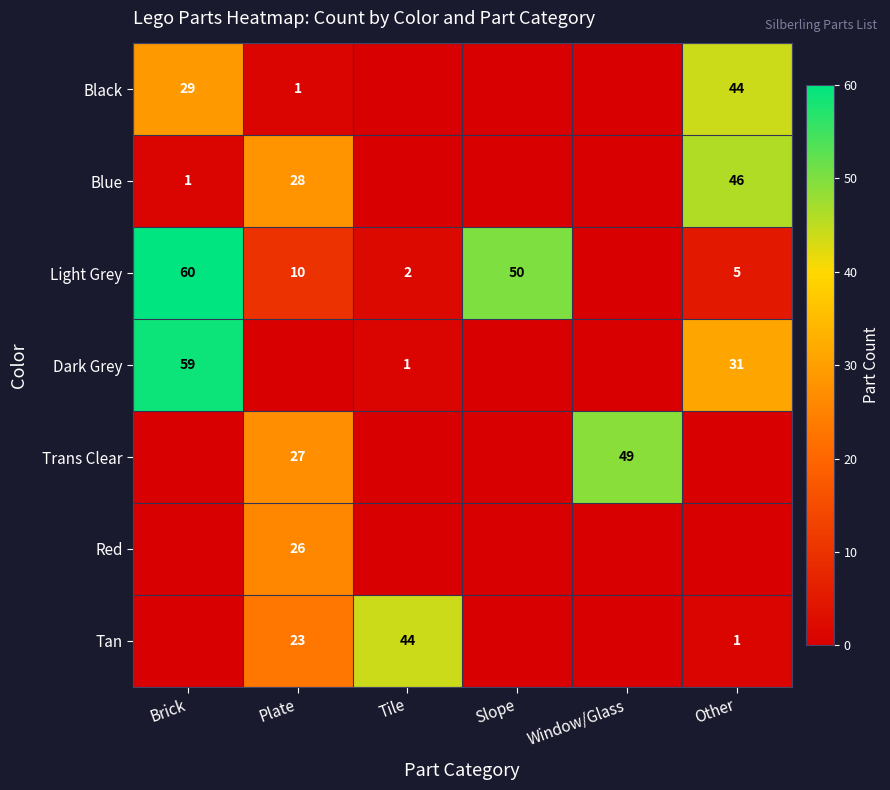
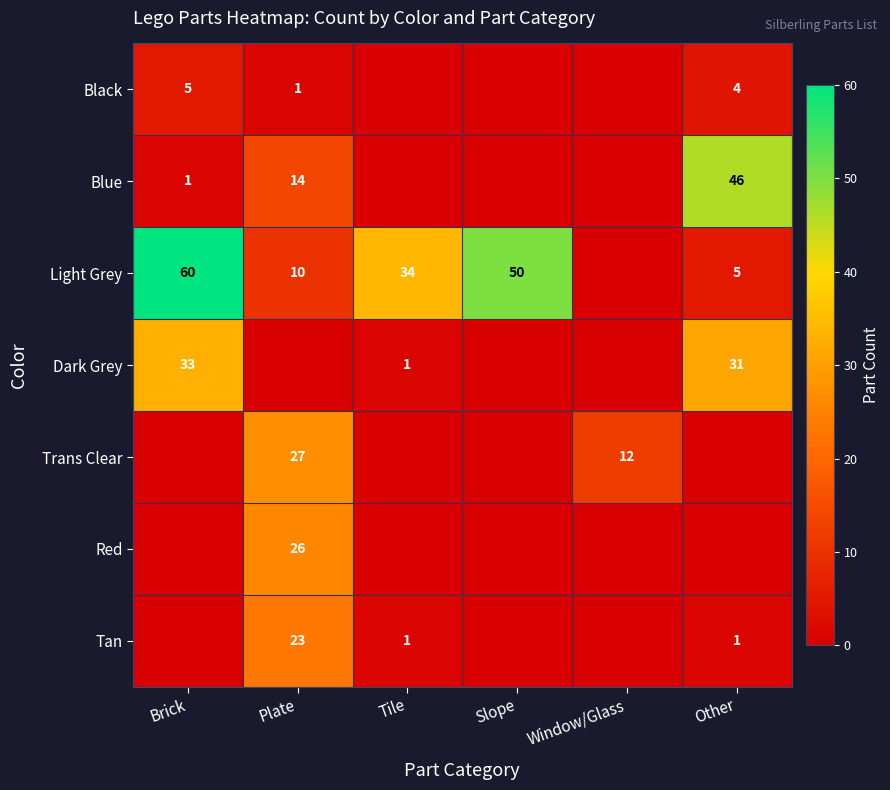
  {
    "Black": {
-     "Brick": 29,
+     "Brick": 5,
      "Plate": 1,
-     "Other": 44
+     "Other": 4
    },
    "Blue": {
      "Brick": 1,
-     "Plate": 28,
+     "Plate": 14,
      "Other": 46
    },
    "Light Grey": {
      "Brick": 60,
      "Plate": 10,
-     "Tile": 2,
+     "Tile": 34,
      "Slope": 50,
      "Other": 5
    },
    "Dark Grey": {
-     "Brick": 59,
+     "Brick": 33,
      "Tile": 1,
      "Other": 31
    },
    "Trans Clear": {
      "Plate": 27,
-     "Window/Glass": 49
+     "Window/Glass": 12
    },
    "Red": {
      "Plate": 26
    },
    "Tan": {
      "Plate": 23,
-     "Tile": 44,
+     "Tile": 1,
      "Other": 1
    }
  }
